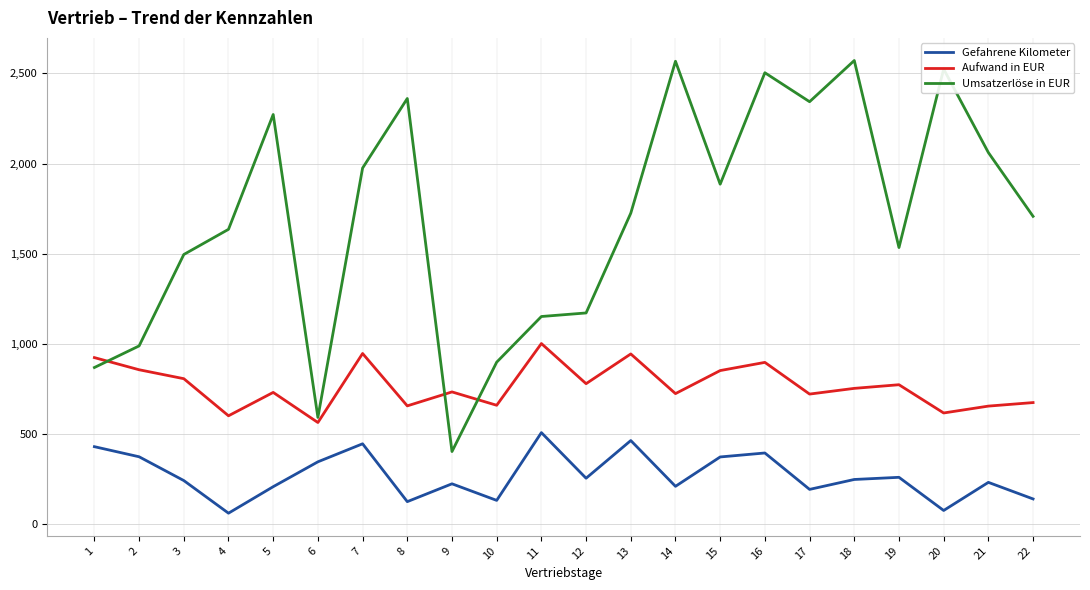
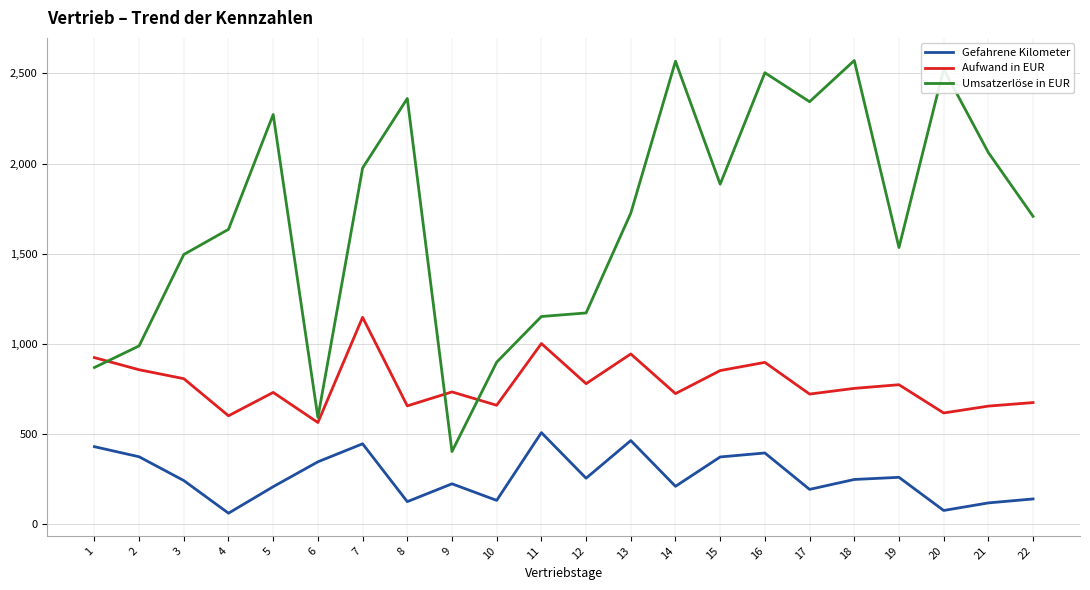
  {
    "Gefahrene Kilometer": {
      "1": "430",
      "2": "370",
      "3": "240",
      "4": "60",
      "5": "210",
      "6": "350",
      "7": "450",
      "8": "120",
      "9": "220",
      "10": "130",
      "11": "510",
      "12": "250",
      "13": "460",
      "14": "210",
      "15": "370",
      "16": "390",
      "17": "190",
      "18": "250",
      "19": "260",
      "20": "80",
-     "21": "230",
+     "21": "120",
      "22": "140"
    },
    "Aufwand in EUR": {
      "1": "920",
      "2": "860",
      "3": "810",
      "4": "600",
      "5": "730",
      "6": "560",
-     "7": "950",
+     "7": "1,150",
      "8": "660",
      "9": "730",
      "10": "660",
      "11": "1,000",
      "12": "780",
      "13": "940",
      "14": "720",
      "15": "850",
      "16": "900",
      "17": "720",
      "18": "750",
      "19": "770",
      "20": "620",
      "21": "650",
      "22": "670"
    },
    "Umsatzerlöse in EUR": {
      "1": "870",
      "2": "990",
      "3": "1,500",
      "4": "1,640",
      "5": "2,270",
      "6": "590",
      "7": "1,980",
      "8": "2,360",
      "9": "400",
      "10": "900",
      "11": "1,150",
      "12": "1,170",
      "13": "1,720",
      "14": "2,570",
      "15": "1,890",
      "16": "2,500",
      "17": "2,340",
      "18": "2,570",
      "19": "1,530",
      "21": "2,060",
      "22": "1,710"
    }
  }
